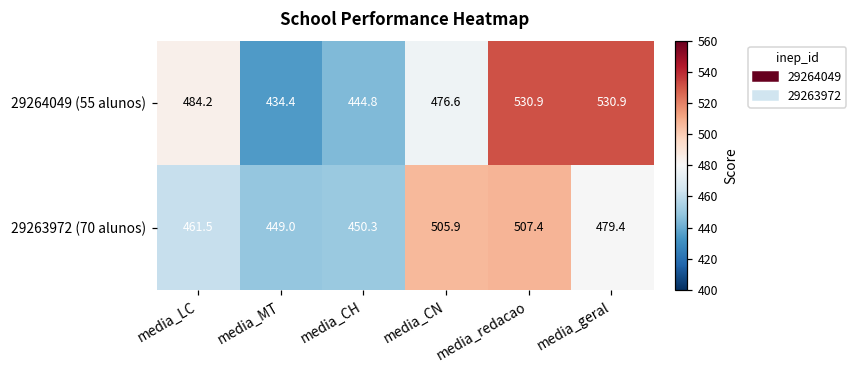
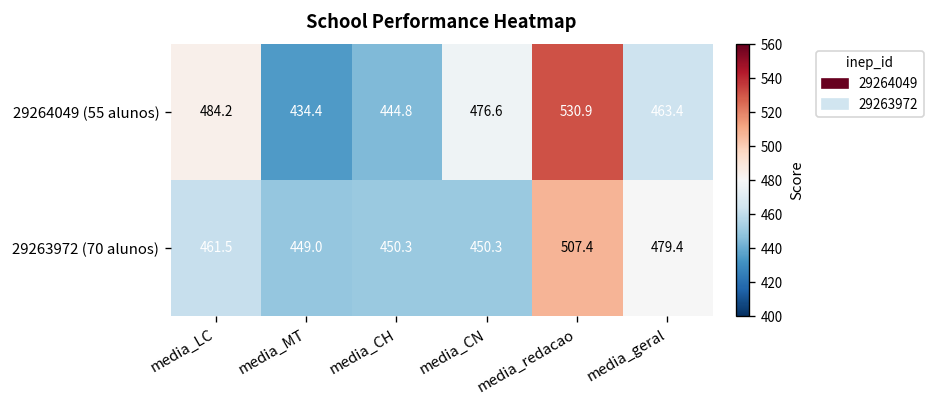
  {
    "29264049 (55 alunos)": {
      "media_LC": 484.2,
      "media_MT": 434.4,
      "media_CH": 444.8,
      "media_CN": 476.6,
      "media_redacao": 530.9,
-     "media_geral": 530.9
+     "media_geral": 463.4
    },
    "29263972 (70 alunos)": {
      "media_LC": 461.5,
      "media_MT": 449.0,
      "media_CH": 450.3,
-     "media_CN": 505.9,
+     "media_CN": 450.3,
      "media_redacao": 507.4,
      "media_geral": 479.4
    }
  }
